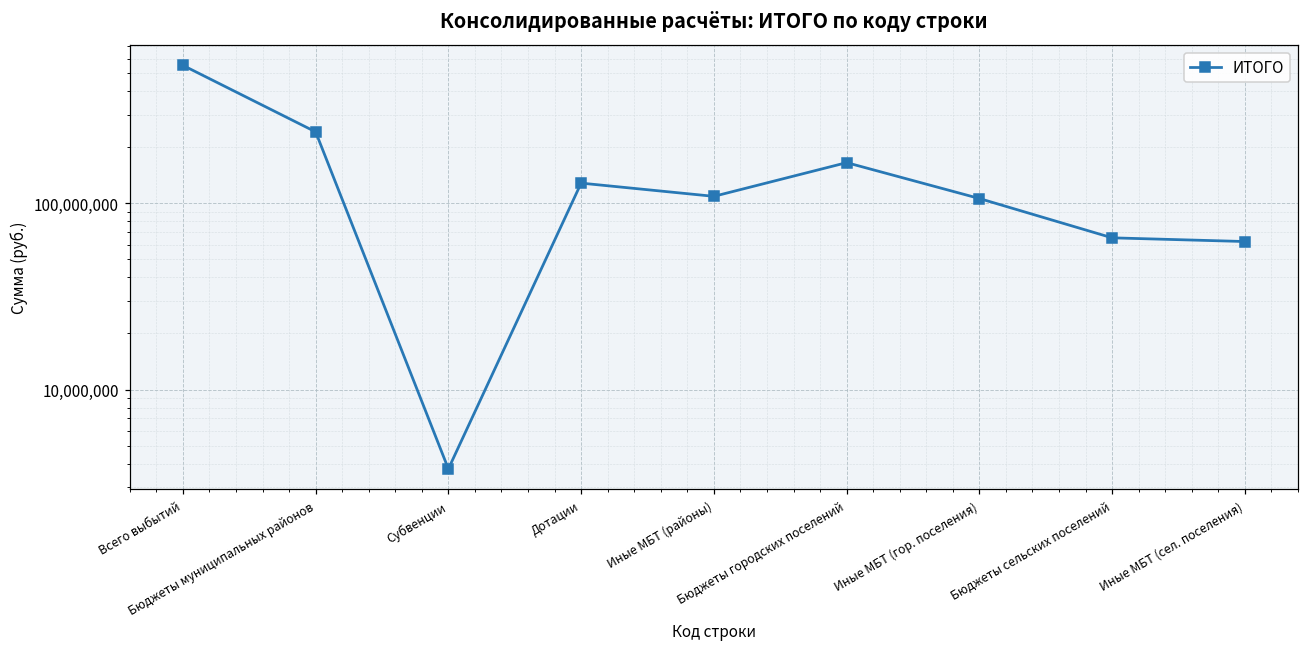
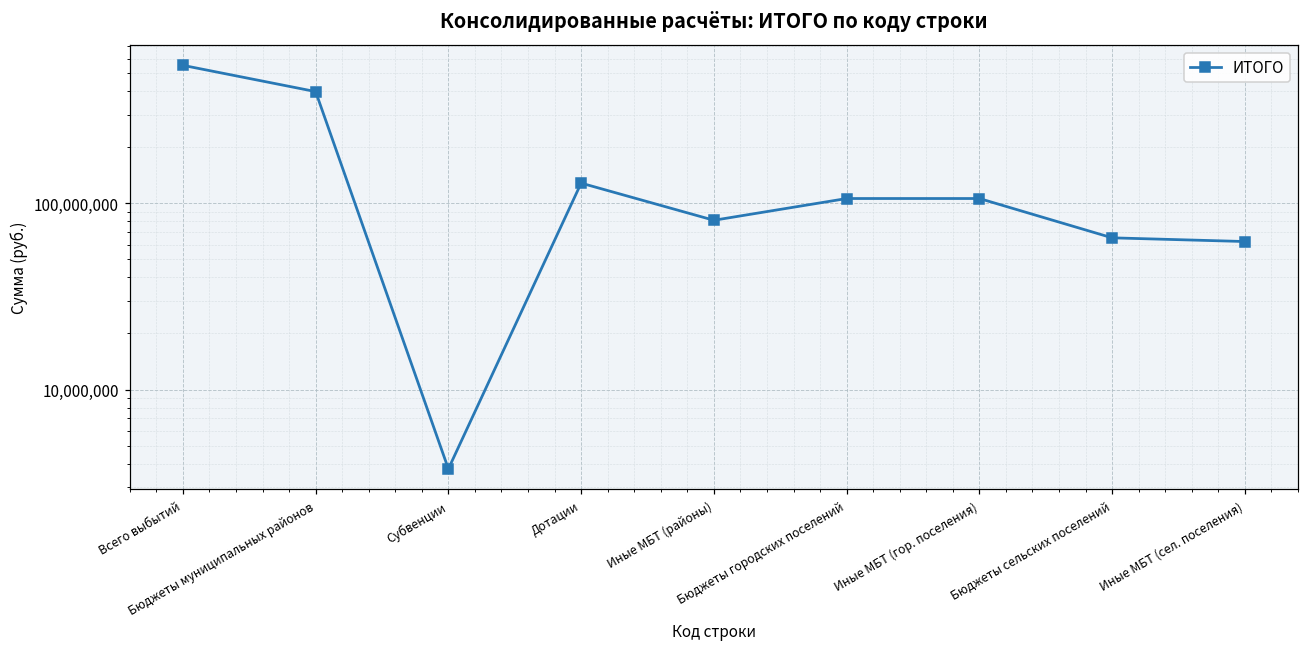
  {
    "Всего выбытий": "550,000,000",
-   "Бюджеты муниципальных районов": "240,000,000",
+   "Бюджеты муниципальных районов": "400,000,000",
    "Субвенции": "3,700,000",
    "Дотации": "130,000,000",
-   "Иные МБТ (районы)": "110,000,000",
-   "Бюджеты городских поселений": "170,000,000",
+   "Иные МБТ (районы)": "80,000,000",
+   "Бюджеты городских поселений": "110,000,000",
    "Иные МБТ (гор. поселения)": "110,000,000",
    "Бюджеты сельских поселений": "65,000,000",
    "Иные МБТ (сел. поселения)": "62,000,000"
  }
